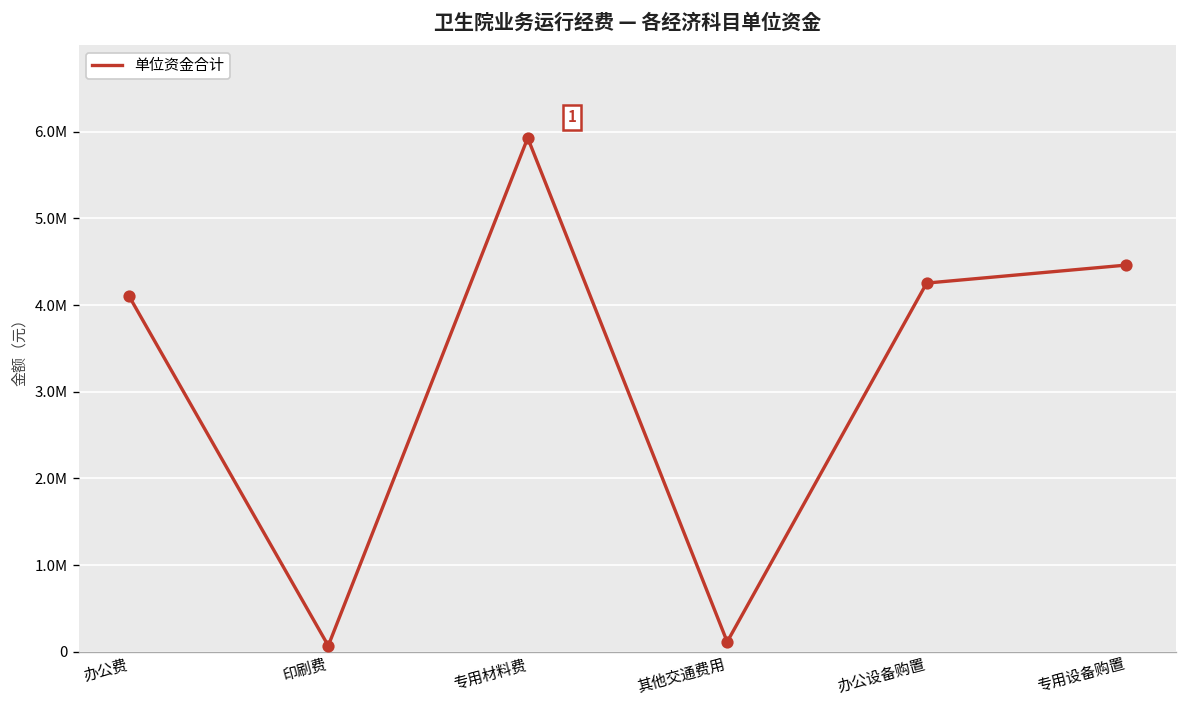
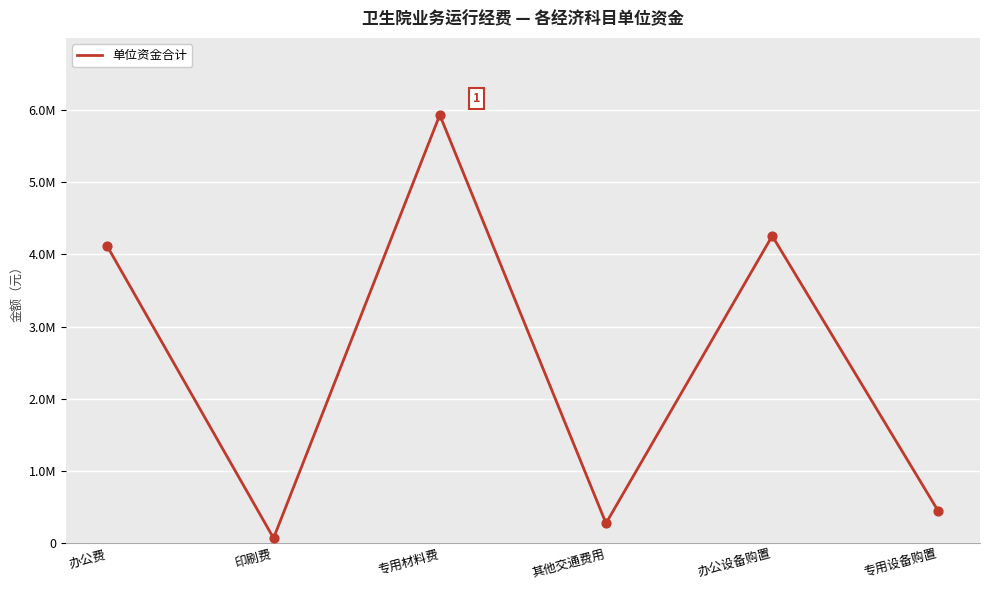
  {
    "办公费": 4100000,
    "印刷费": 100000,
    "专用材料费": 5900000,
-   "其他交通费用": 100000,
+   "其他交通费用": 300000,
    "办公设备购置": 4300000,
-   "专用设备购置": 4500000
+   "专用设备购置": 400000
  }
